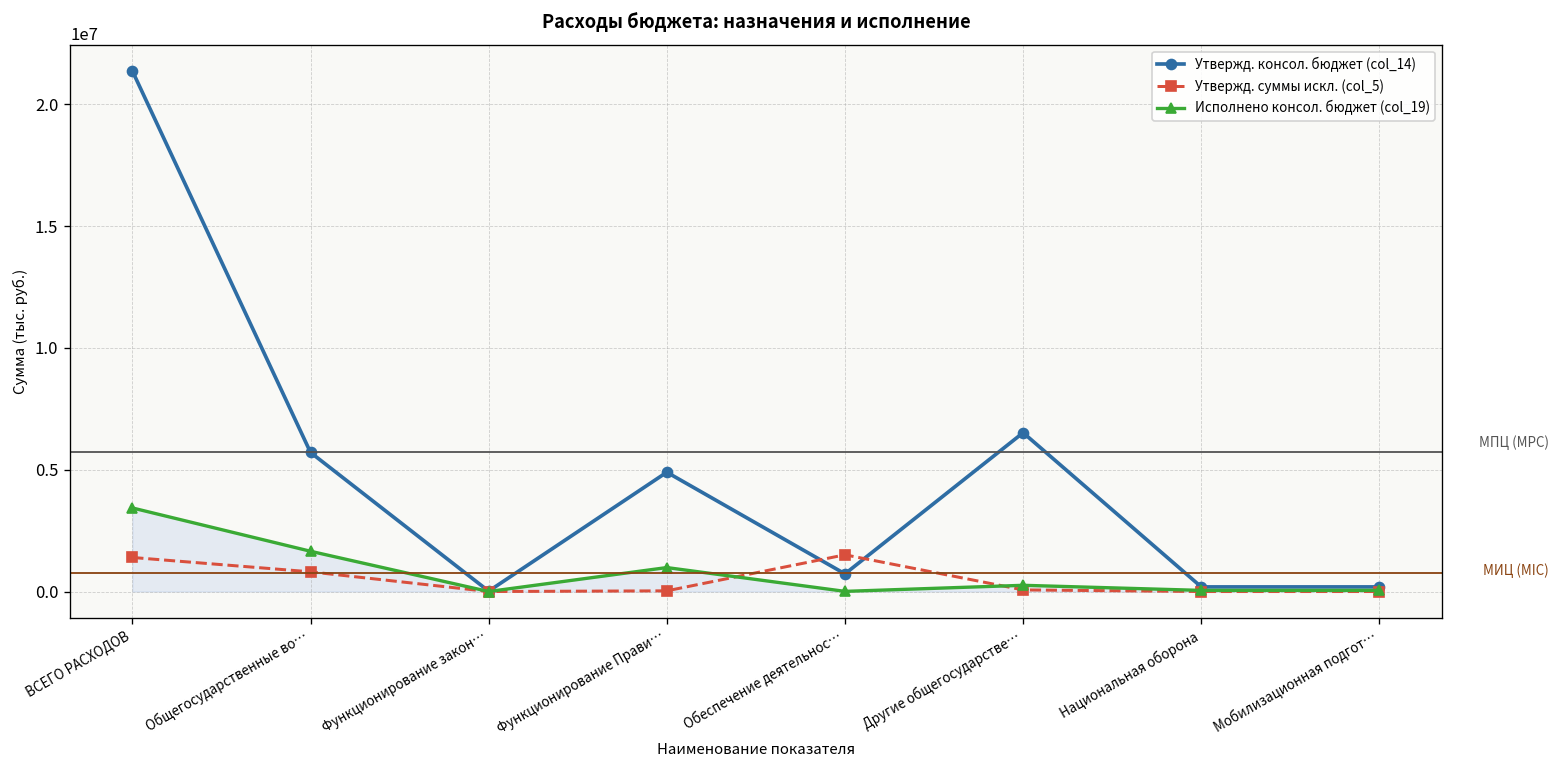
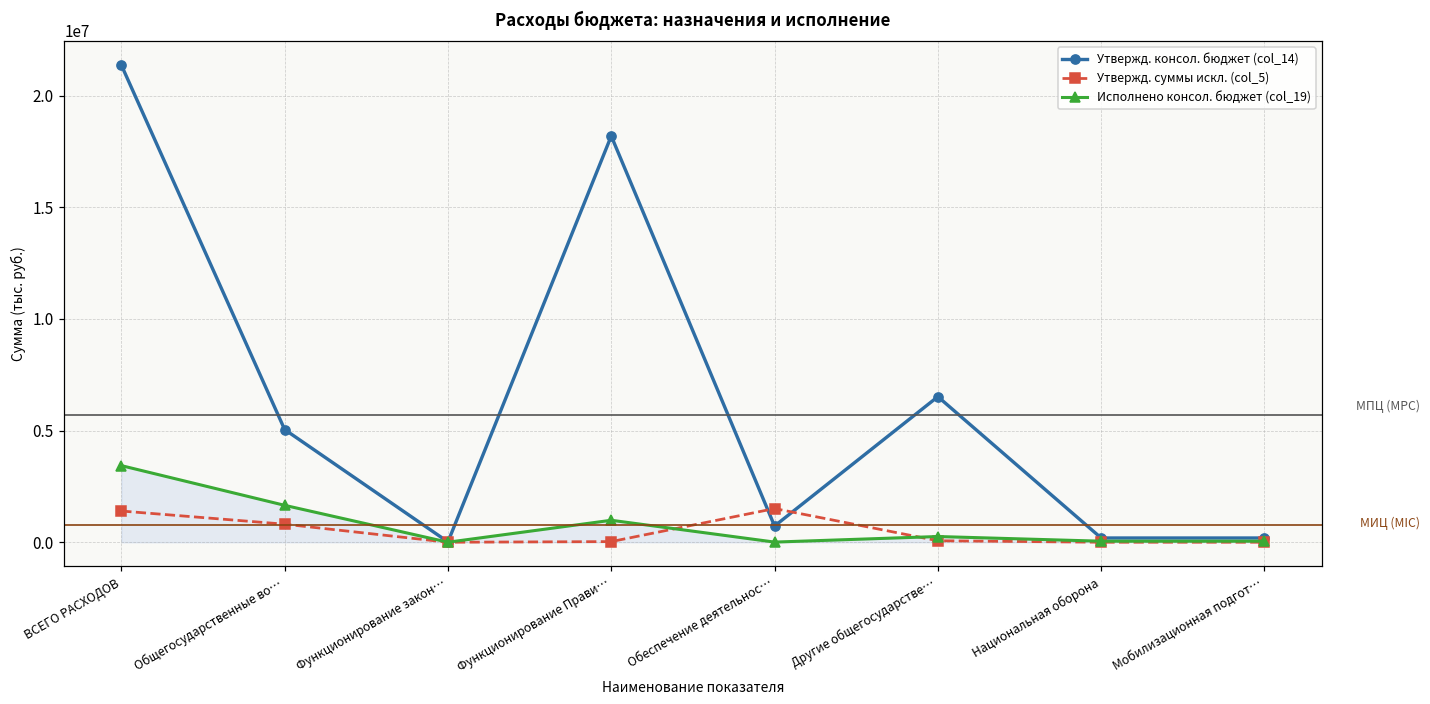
  {
    "Утвержд. консол. бюджет (col_14)": {
      "ВСЕГО РАСХОДОВ": 21400000,
-     "Общегосударственные во…": 5700000,
-     "Функционирование Прави…": 4900000,
+     "Общегосударственные во…": 5000000,
+     "Функционирование Прави…": 18200000,
      "Обеспечение деятельнос…": 700000,
      "Другие общегосударстве…": 6500000,
      "Национальная оборона": 200000,
      "Мобилизационная подгот…": 200000
    },
    "Утвержд. суммы искл. (col_5)": {
      "ВСЕГО РАСХОДОВ": 1400000,
      "Общегосударственные во…": 800000,
      "Функционирование Прави…": 0,
      "Обеспечение деятельнос…": 1500000,
      "Другие общегосударстве…": 100000
    },
    "Исполнено консол. бюджет (col_19)": {
      "ВСЕГО РАСХОДОВ": 3400000,
      "Общегосударственные во…": 1700000,
      "Функционирование Прави…": 1000000,
      "Обеспечение деятельнос…": 0,
      "Другие общегосударстве…": 300000
    }
  }
